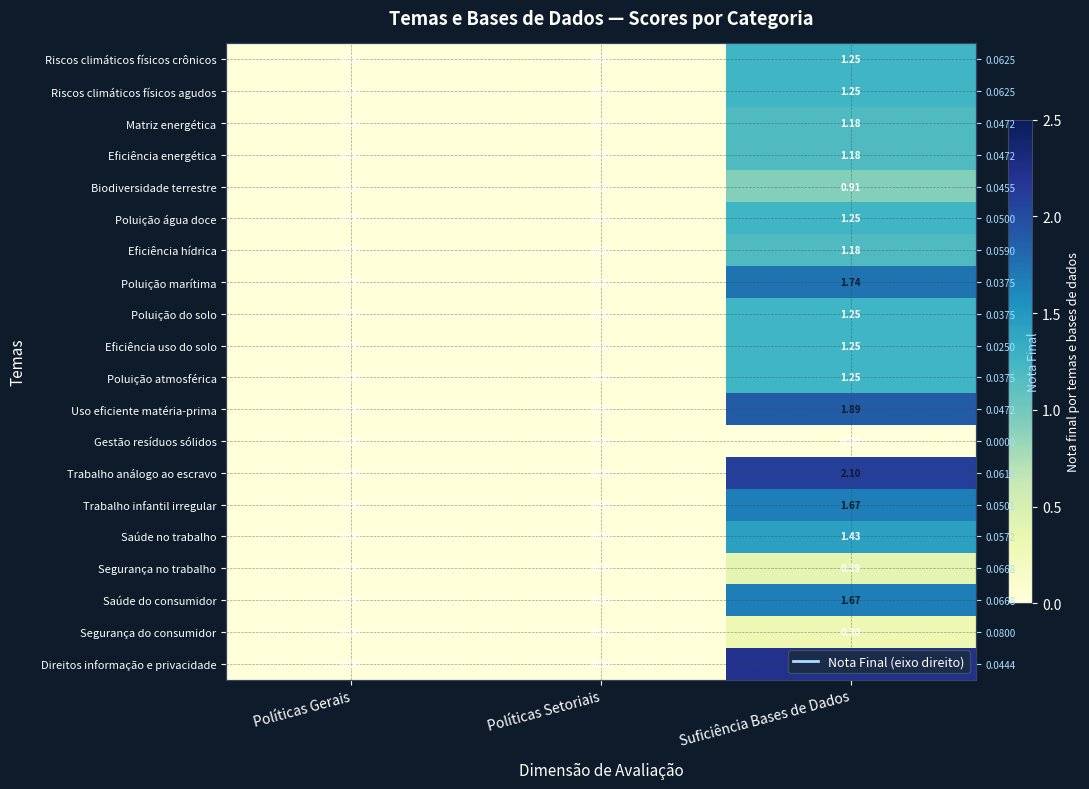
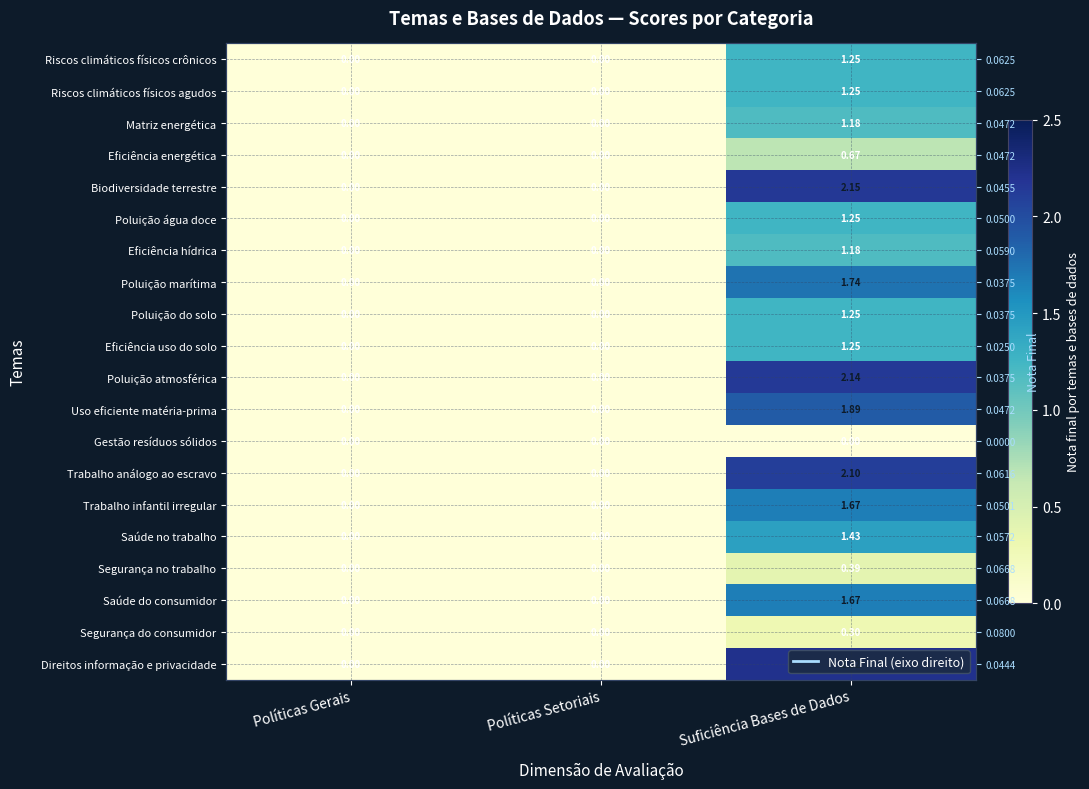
  {
    "Riscos climáticos físicos crônicos": {
      "Suficiência Bases de Dados": 1.25
    },
    "Riscos climáticos físicos agudos": {
      "Suficiência Bases de Dados": 1.25
    },
    "Matriz energética": {
      "Suficiência Bases de Dados": 1.18
    },
    "Eficiência energética": {
-     "Suficiência Bases de Dados": 1.18
+     "Suficiência Bases de Dados": 0.67
    },
    "Biodiversidade terrestre": {
-     "Suficiência Bases de Dados": 0.91
+     "Suficiência Bases de Dados": 2.15
    },
    "Poluição água doce": {
      "Suficiência Bases de Dados": 1.25
    },
    "Eficiência hídrica": {
      "Suficiência Bases de Dados": 1.18
    },
    "Poluição marítima": {
      "Suficiência Bases de Dados": 1.74
    },
    "Poluição do solo": {
      "Suficiência Bases de Dados": 1.25
    },
    "Eficiência uso do solo": {
      "Suficiência Bases de Dados": 1.25
    },
    "Poluição atmosférica": {
-     "Suficiência Bases de Dados": 1.25
+     "Suficiência Bases de Dados": 2.14
    },
    "Uso eficiente matéria-prima": {
      "Suficiência Bases de Dados": 1.89
    },
    "Trabalho análogo ao escravo": {
      "Suficiência Bases de Dados": 2.10
    },
    "Trabalho infantil irregular": {
      "Suficiência Bases de Dados": 1.67
    },
    "Saúde no trabalho": {
      "Suficiência Bases de Dados": 1.43
    },
    "Segurança no trabalho": {
      "Suficiência Bases de Dados": 0.39
    },
    "Saúde do consumidor": {
      "Suficiência Bases de Dados": 1.67
    },
    "Segurança do consumidor": {
      "Suficiência Bases de Dados": 0.30
    }
  }
